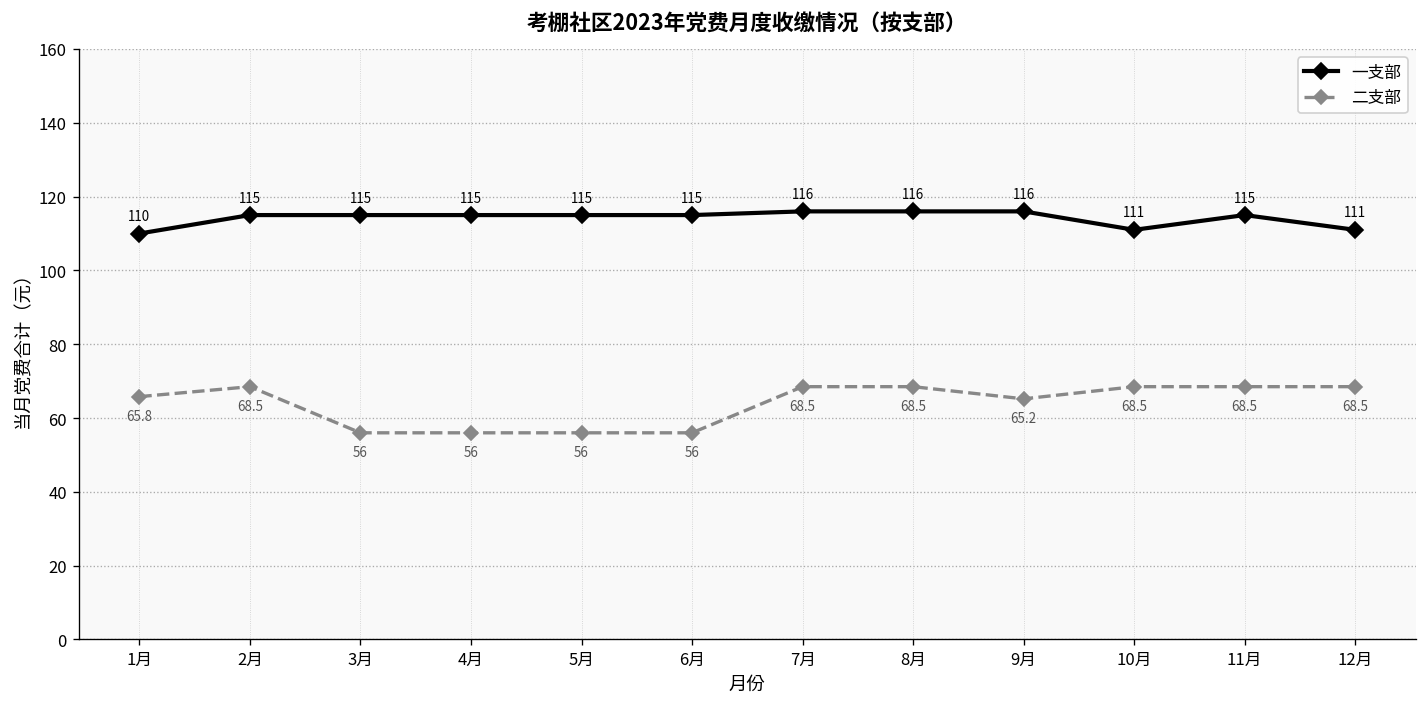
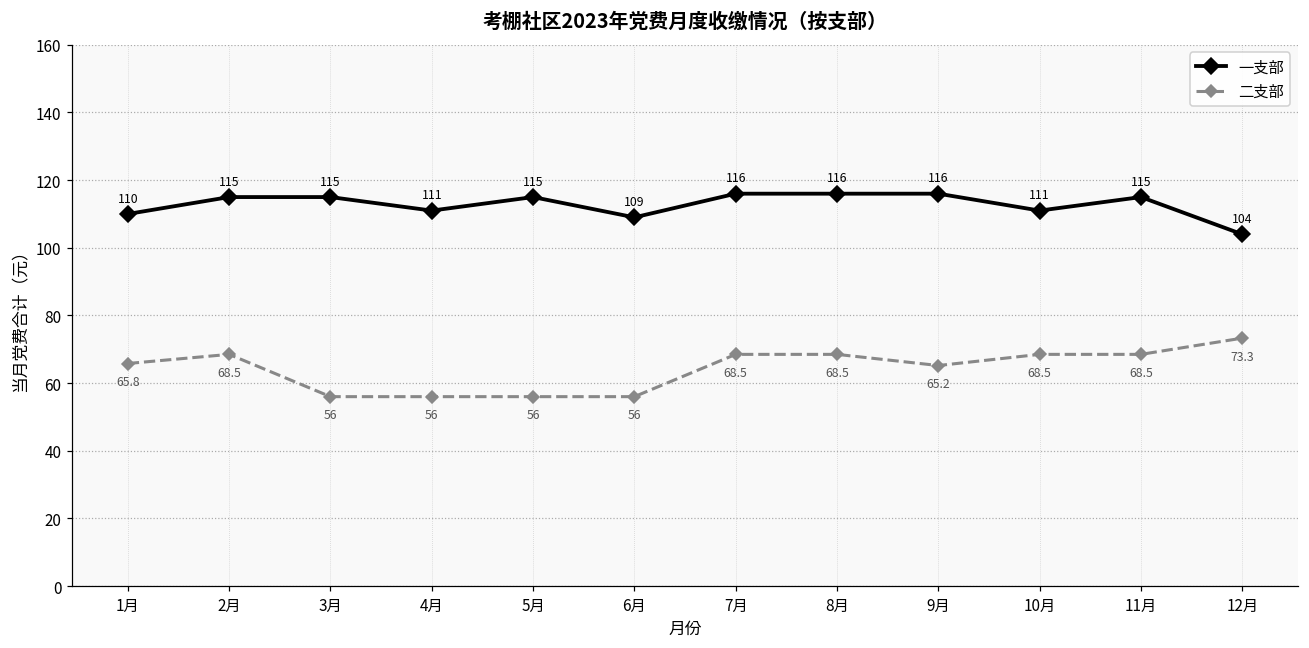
  {
    "一支部": {
      "1月": 110,
      "2月": 115,
      "3月": 115,
-     "4月": 115,
+     "4月": 111,
      "5月": 115,
-     "6月": 115,
+     "6月": 109,
      "7月": 116,
      "8月": 116,
      "9月": 116,
      "10月": 111,
      "11月": 115,
-     "12月": 111
+     "12月": 104
    },
    "二支部": {
      "1月": 65.8,
      "2月": 68.5,
      "3月": 56,
      "4月": 56,
      "5月": 56,
      "6月": 56,
      "7月": 68.5,
      "8月": 68.5,
      "9月": 65.2,
      "10月": 68.5,
      "11月": 68.5,
-     "12月": 68.5
+     "12月": 73.3
    }
  }
